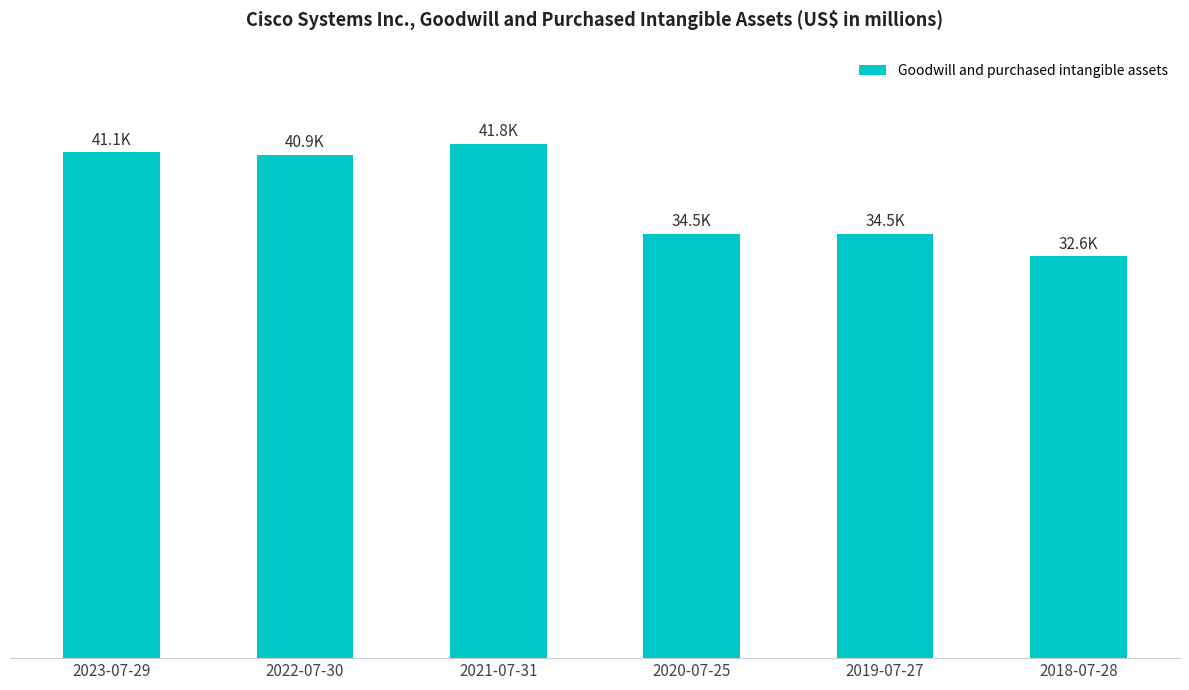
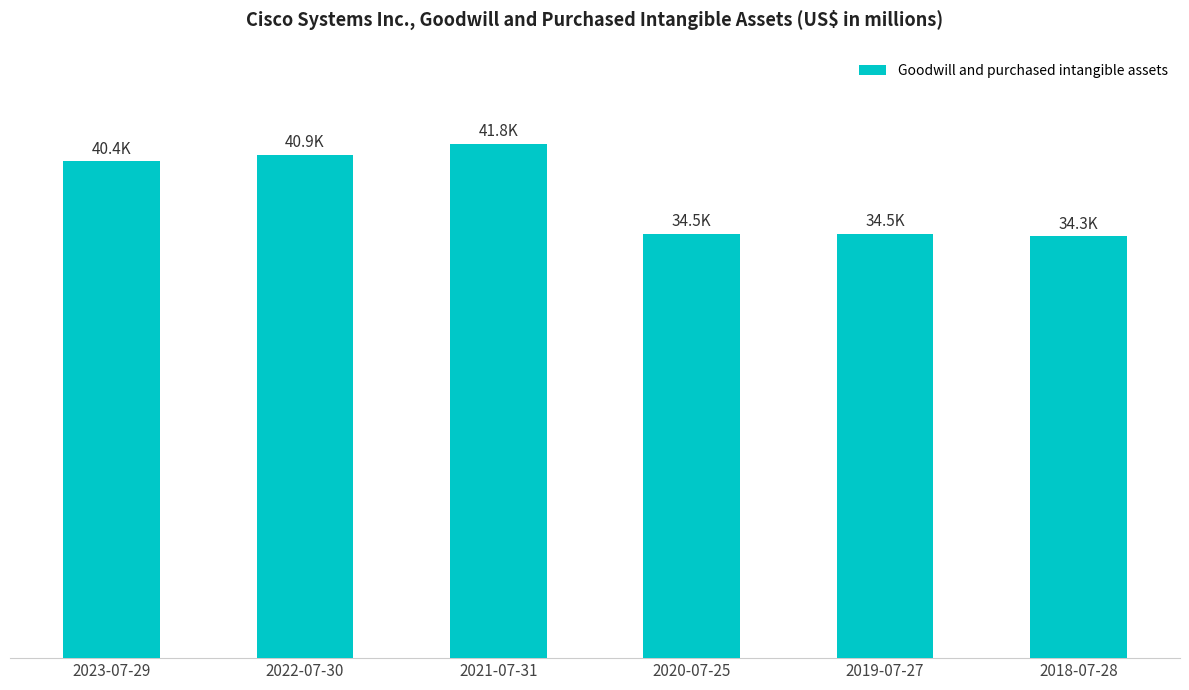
  {
-   "2023-07-29": "41.1K",
+   "2023-07-29": "40.4K",
    "2022-07-30": "40.9K",
    "2021-07-31": "41.8K",
    "2020-07-25": "34.5K",
    "2019-07-27": "34.5K",
-   "2018-07-28": "32.6K"
+   "2018-07-28": "34.3K"
  }
